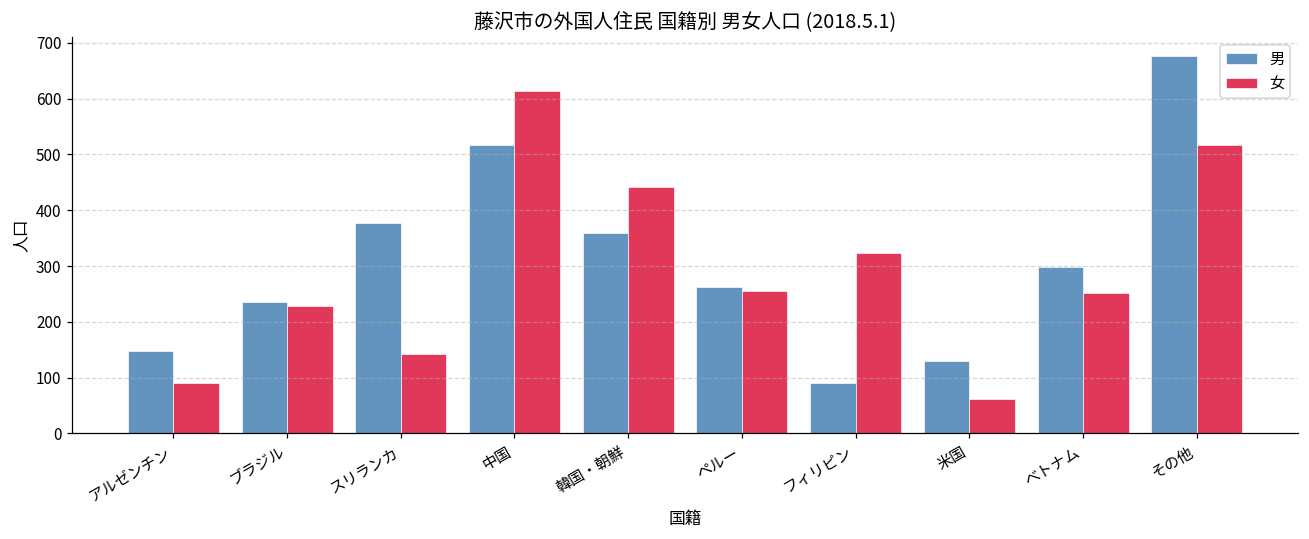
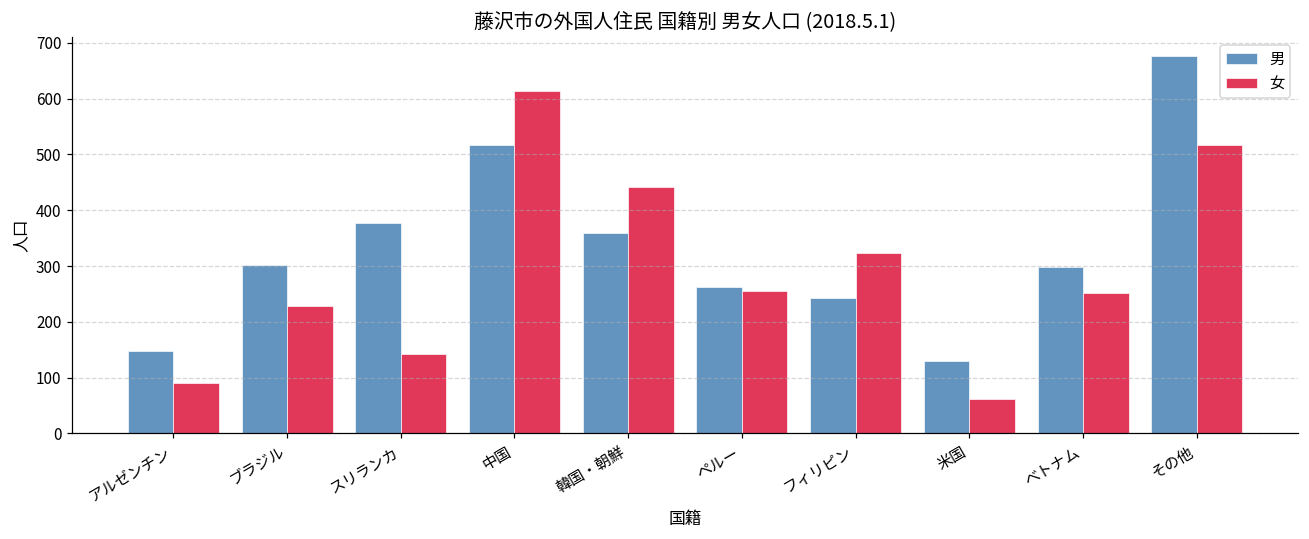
  {
    "男": {
      "アルゼンチン": 150,
-     "ブラジル": 240,
+     "ブラジル": 300,
      "スリランカ": 380,
      "中国": 520,
      "韓国・朝鮮": 360,
      "ペルー": 260,
-     "フィリピン": 90,
+     "フィリピン": 240,
      "米国": 130,
      "べトナム": 300,
      "その他": 680
    },
    "女": {
      "アルゼンチン": 90,
      "ブラジル": 230,
      "スリランカ": 140,
      "中国": 610,
      "韓国・朝鮮": 440,
      "ペルー": 260,
      "フィリピン": 320,
      "米国": 60,
      "べトナム": 250,
      "その他": 520
    }
  }
